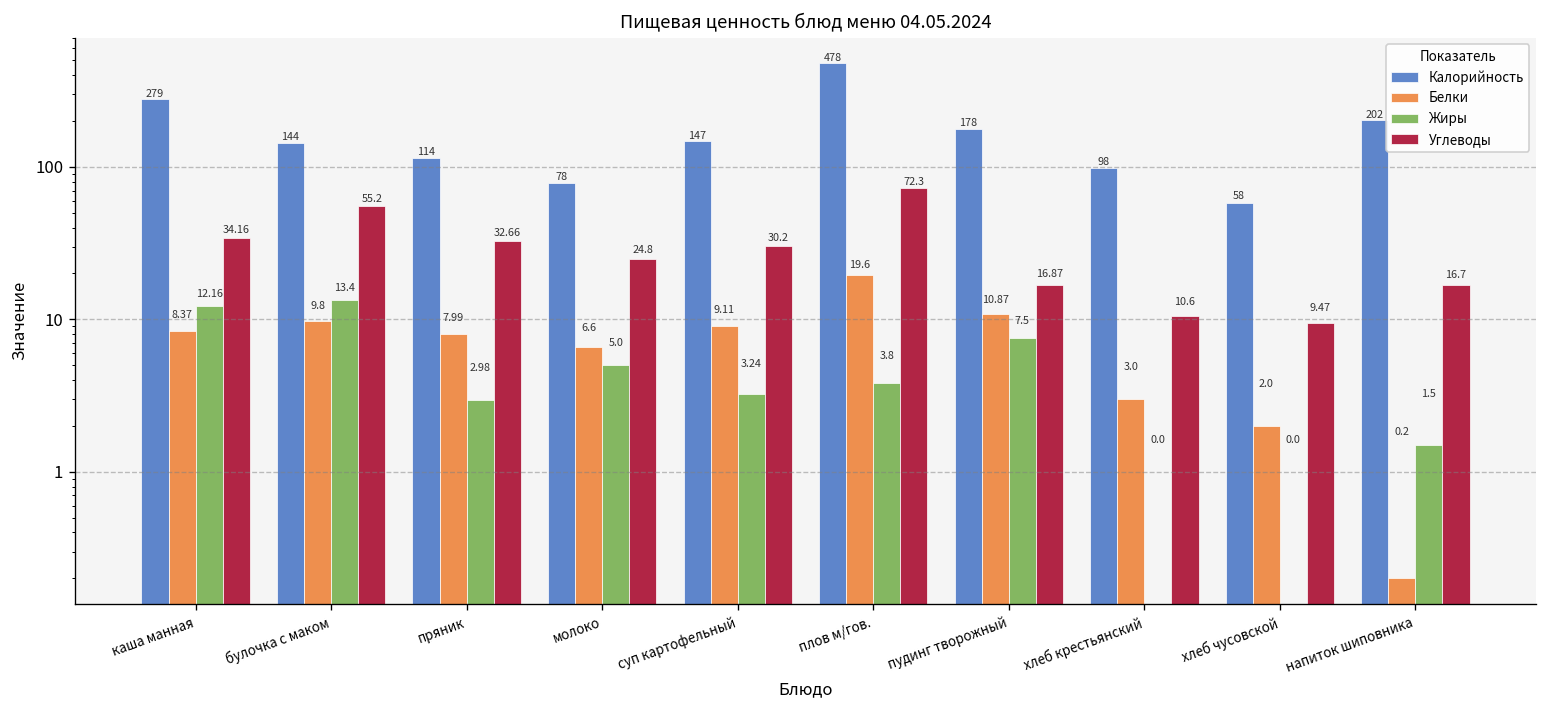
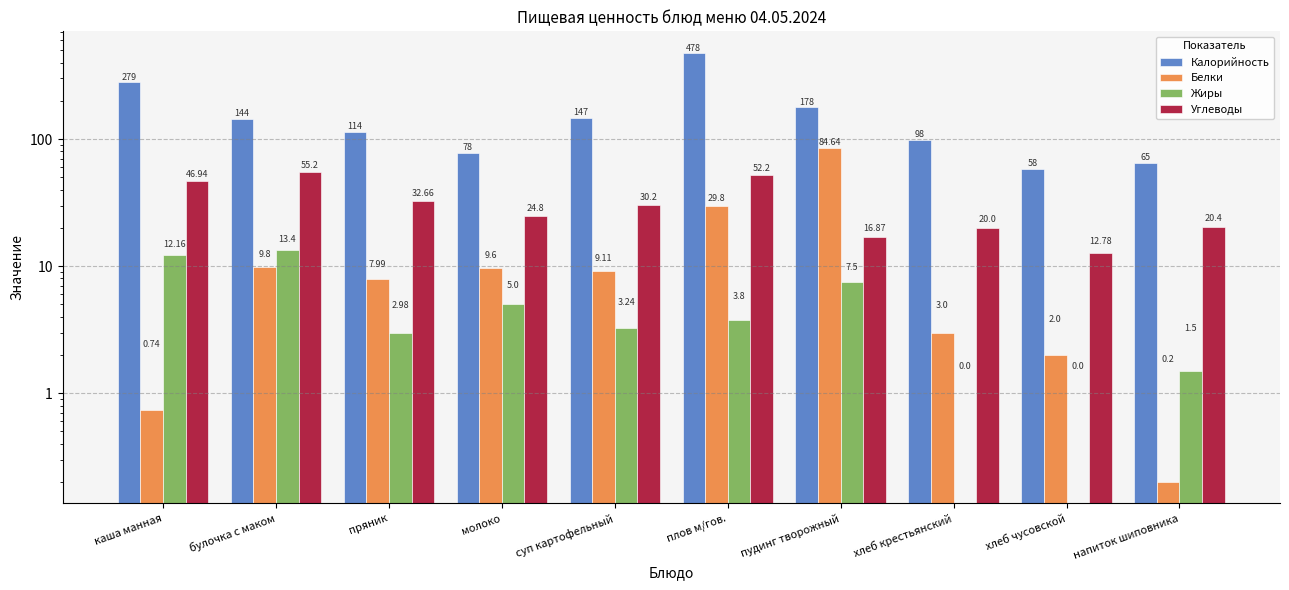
  {
    "Калорийность": {
      "каша манная": 279,
      "булочка с маком": 144,
      "пряник": 114,
      "молоко": 78,
      "суп картофельный": 147,
      "плов м/гов.": 478,
      "пудинг творожный": 178,
      "хлеб крестьянский": 98,
      "хлеб чусовской": 58,
-     "напиток шиповника": 202
+     "напиток шиповника": 65
    },
    "Белки": {
-     "каша манная": 8.37,
+     "каша манная": 0.74,
      "булочка с маком": 9.8,
      "пряник": 7.99,
-     "молоко": 6.6,
+     "молоко": 9.6,
      "суп картофельный": 9.11,
-     "плов м/гов.": 19.6,
-     "пудинг творожный": 10.87,
+     "плов м/гов.": 29.8,
+     "пудинг творожный": 84.64,
      "хлеб крестьянский": 3.0
    },
    "Жиры": {
      "каша манная": 12.16,
      "булочка с маком": 13.4,
      "пряник": 2.98,
      "молоко": 5.0,
      "суп картофельный": 3.24,
      "плов м/гов.": 3.8,
      "пудинг творожный": 7.5
    },
    "Углеводы": {
-     "каша манная": 34.16,
+     "каша манная": 46.94,
      "булочка с маком": 55.2,
      "пряник": 32.66,
      "молоко": 24.8,
      "суп картофельный": 30.2,
-     "плов м/гов.": 72.3,
+     "плов м/гов.": 52.2,
      "пудинг творожный": 16.87,
-     "хлеб крестьянский": 10.6,
-     "хлеб чусовской": 9.47,
-     "напиток шиповника": 16.7
+     "хлеб крестьянский": 20.0,
+     "хлеб чусовской": 12.78,
+     "напиток шиповника": 20.4
    }
  }
